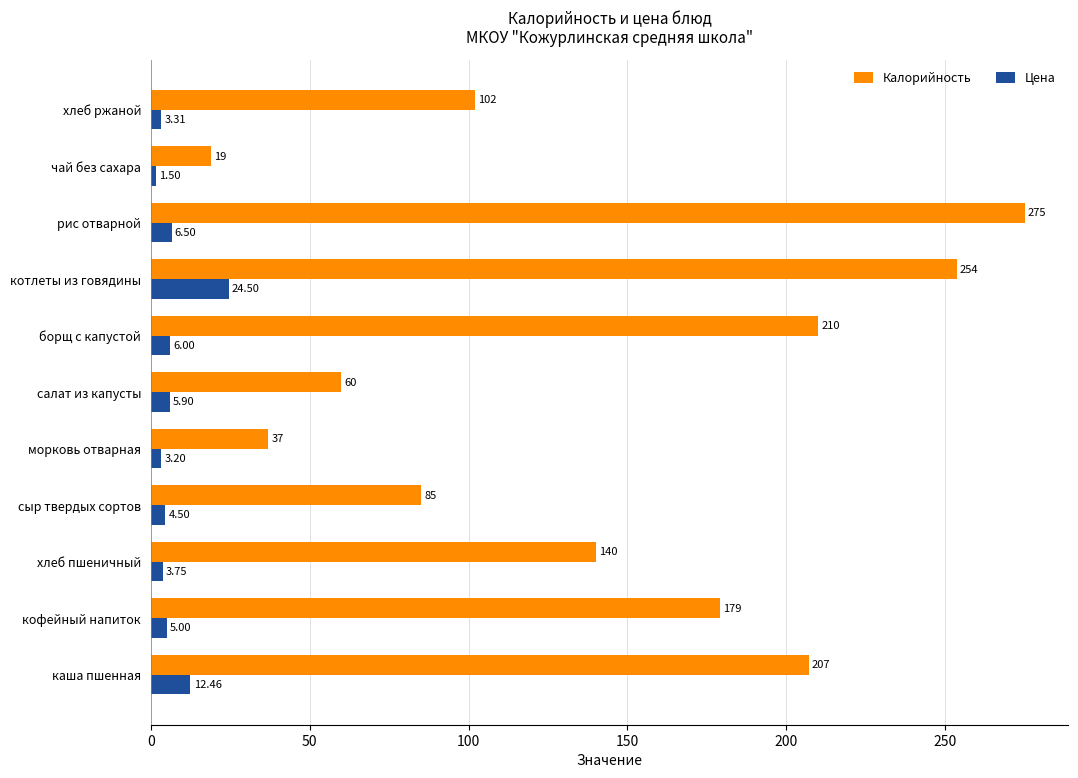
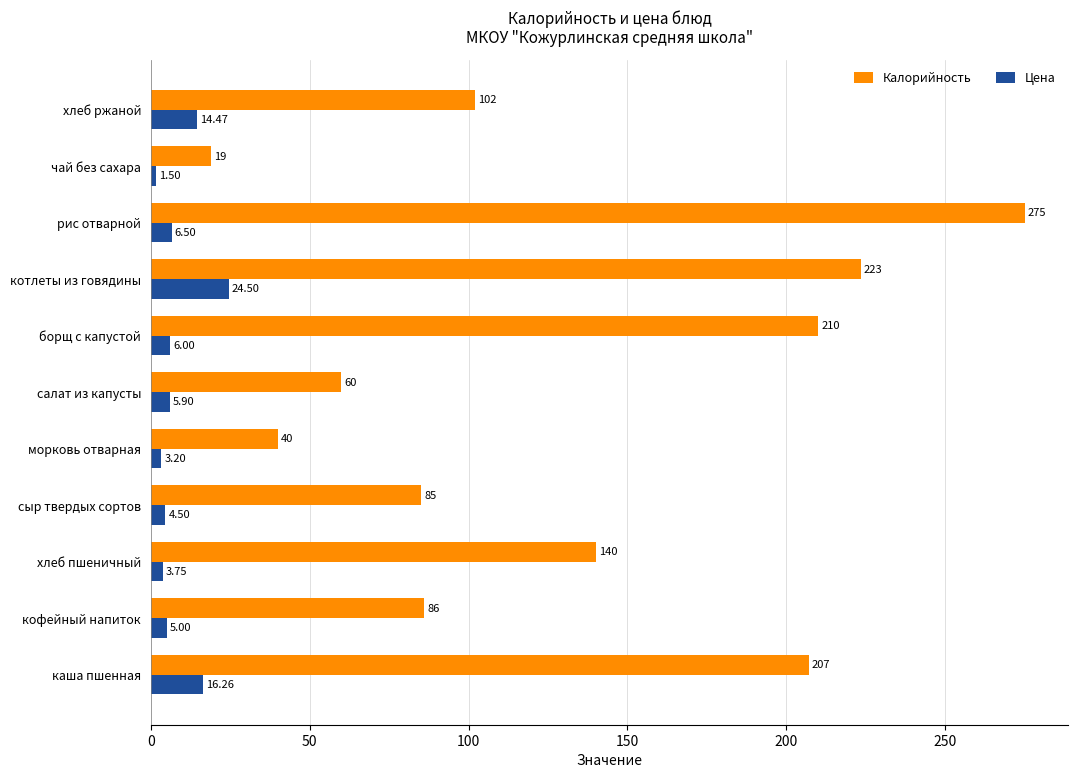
  {
    "Калорийность": {
      "хлеб ржаной": 102,
      "чай без сахара": 19,
      "рис отварной": 275,
-     "котлеты из говядины": 254,
+     "котлеты из говядины": 223,
      "борщ с капустой": 210,
      "салат из капусты": 60,
-     "морковь отварная": 37,
+     "морковь отварная": 40,
      "сыр твердых сортов": 85,
      "хлеб пшеничный": 140,
-     "кофейный напиток": 179,
+     "кофейный напиток": 86,
      "каша пшенная": 207
    },
    "Цена": {
-     "хлеб ржаной": 3.31,
+     "хлеб ржаной": 14.47,
      "чай без сахара": 1.50,
      "рис отварной": 6.50,
      "котлеты из говядины": 24.50,
      "борщ с капустой": 6.00,
      "салат из капусты": 5.90,
      "морковь отварная": 3.20,
      "сыр твердых сортов": 4.50,
      "хлеб пшеничный": 3.75,
      "кофейный напиток": 5.00,
-     "каша пшенная": 12.46
+     "каша пшенная": 16.26
    }
  }
